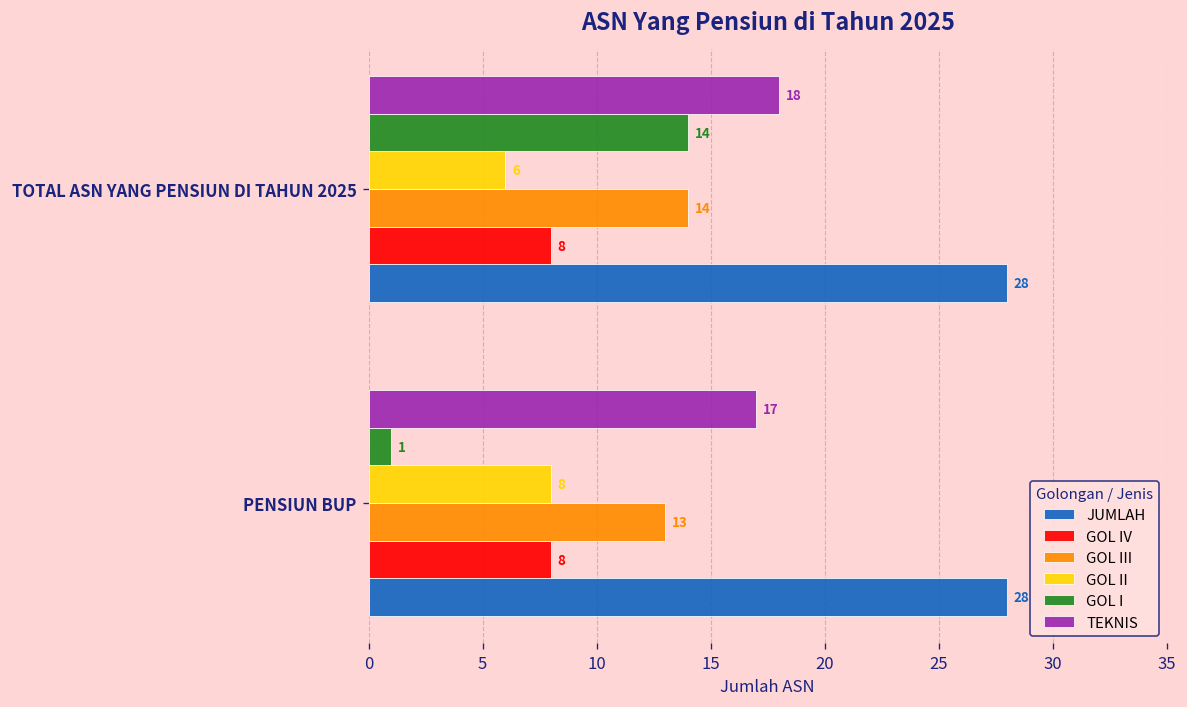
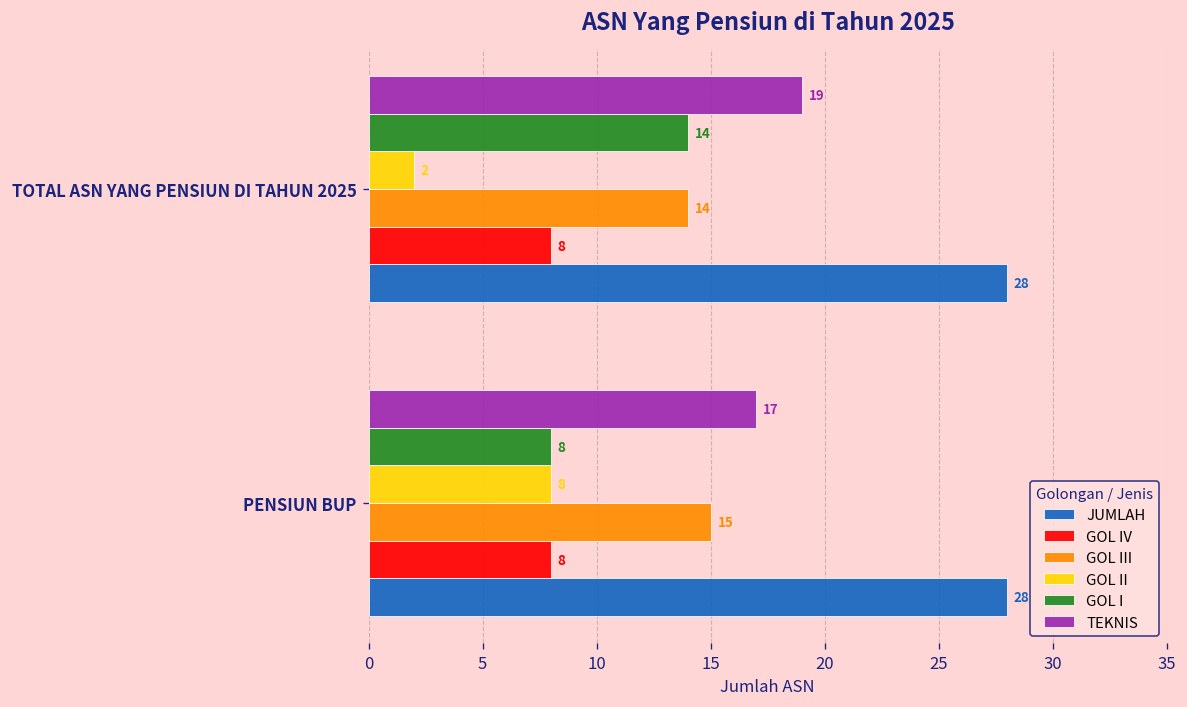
  {
    "JUMLAH": {
      "TOTAL ASN YANG PENSIUN DI TAHUN 2025": 28,
      "PENSIUN BUP": 28
    },
    "GOL IV": {
      "TOTAL ASN YANG PENSIUN DI TAHUN 2025": 8,
      "PENSIUN BUP": 8
    },
    "GOL III": {
      "TOTAL ASN YANG PENSIUN DI TAHUN 2025": 14,
-     "PENSIUN BUP": 13
+     "PENSIUN BUP": 15
    },
    "GOL II": {
-     "TOTAL ASN YANG PENSIUN DI TAHUN 2025": 6,
+     "TOTAL ASN YANG PENSIUN DI TAHUN 2025": 2,
      "PENSIUN BUP": 8
    },
    "GOL I": {
      "TOTAL ASN YANG PENSIUN DI TAHUN 2025": 14,
-     "PENSIUN BUP": 1
+     "PENSIUN BUP": 8
    },
    "TEKNIS": {
-     "TOTAL ASN YANG PENSIUN DI TAHUN 2025": 18,
+     "TOTAL ASN YANG PENSIUN DI TAHUN 2025": 19,
      "PENSIUN BUP": 17
    }
  }
